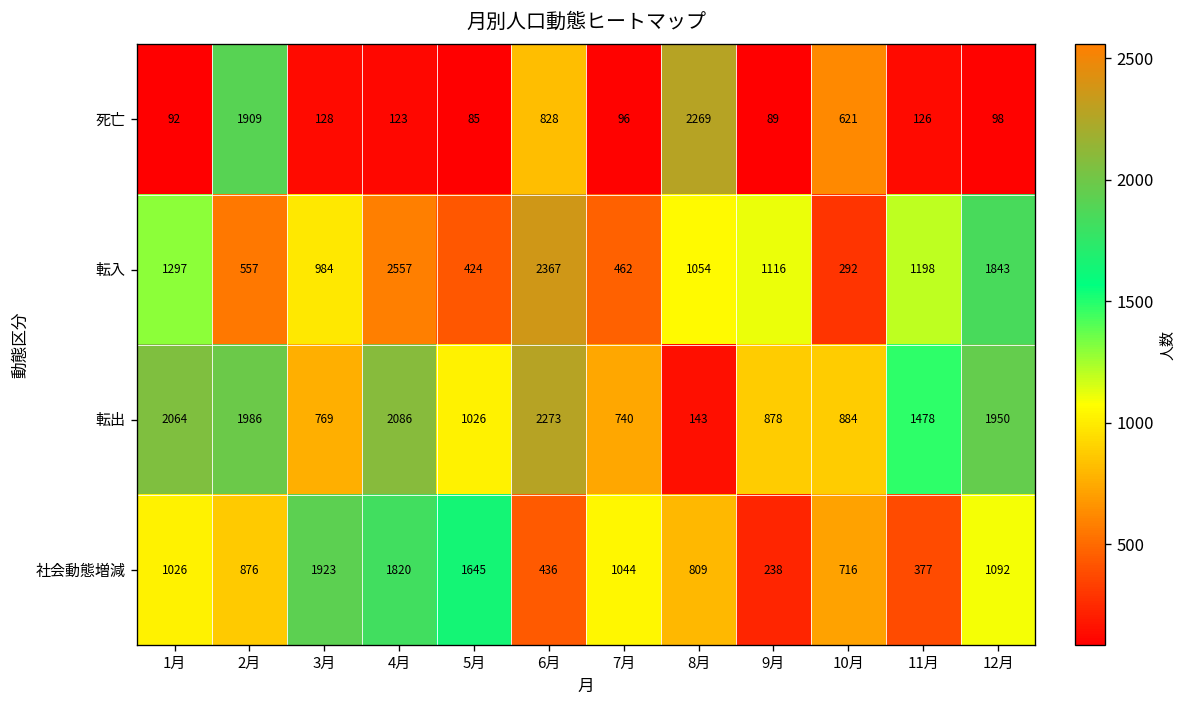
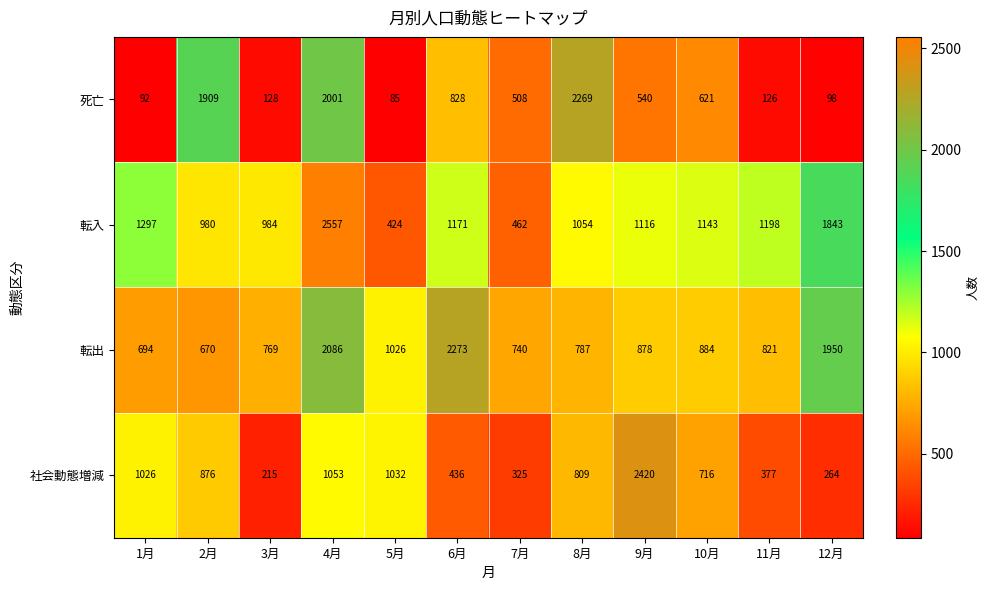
  {
    "死亡": {
      "1月": 92,
      "2月": 1909,
      "3月": 128,
-     "4月": 123,
+     "4月": 2001,
      "5月": 85,
      "6月": 828,
-     "7月": 96,
+     "7月": 508,
      "8月": 2269,
-     "9月": 89,
+     "9月": 540,
      "10月": 621,
      "11月": 126,
      "12月": 98
    },
    "転入": {
      "1月": 1297,
-     "2月": 557,
+     "2月": 980,
      "3月": 984,
      "4月": 2557,
      "5月": 424,
-     "6月": 2367,
+     "6月": 1171,
      "7月": 462,
      "8月": 1054,
      "9月": 1116,
-     "10月": 292,
+     "10月": 1143,
      "11月": 1198,
      "12月": 1843
    },
    "転出": {
-     "1月": 2064,
-     "2月": 1986,
+     "1月": 694,
+     "2月": 670,
      "3月": 769,
      "4月": 2086,
      "5月": 1026,
      "6月": 2273,
      "7月": 740,
-     "8月": 143,
+     "8月": 787,
      "9月": 878,
      "10月": 884,
-     "11月": 1478,
+     "11月": 821,
      "12月": 1950
    },
    "社会動態増減": {
      "1月": 1026,
      "2月": 876,
-     "3月": 1923,
-     "4月": 1820,
-     "5月": 1645,
+     "3月": 215,
+     "4月": 1053,
+     "5月": 1032,
      "6月": 436,
-     "7月": 1044,
+     "7月": 325,
      "8月": 809,
-     "9月": 238,
+     "9月": 2420,
      "10月": 716,
      "11月": 377,
-     "12月": 1092
+     "12月": 264
    }
  }
